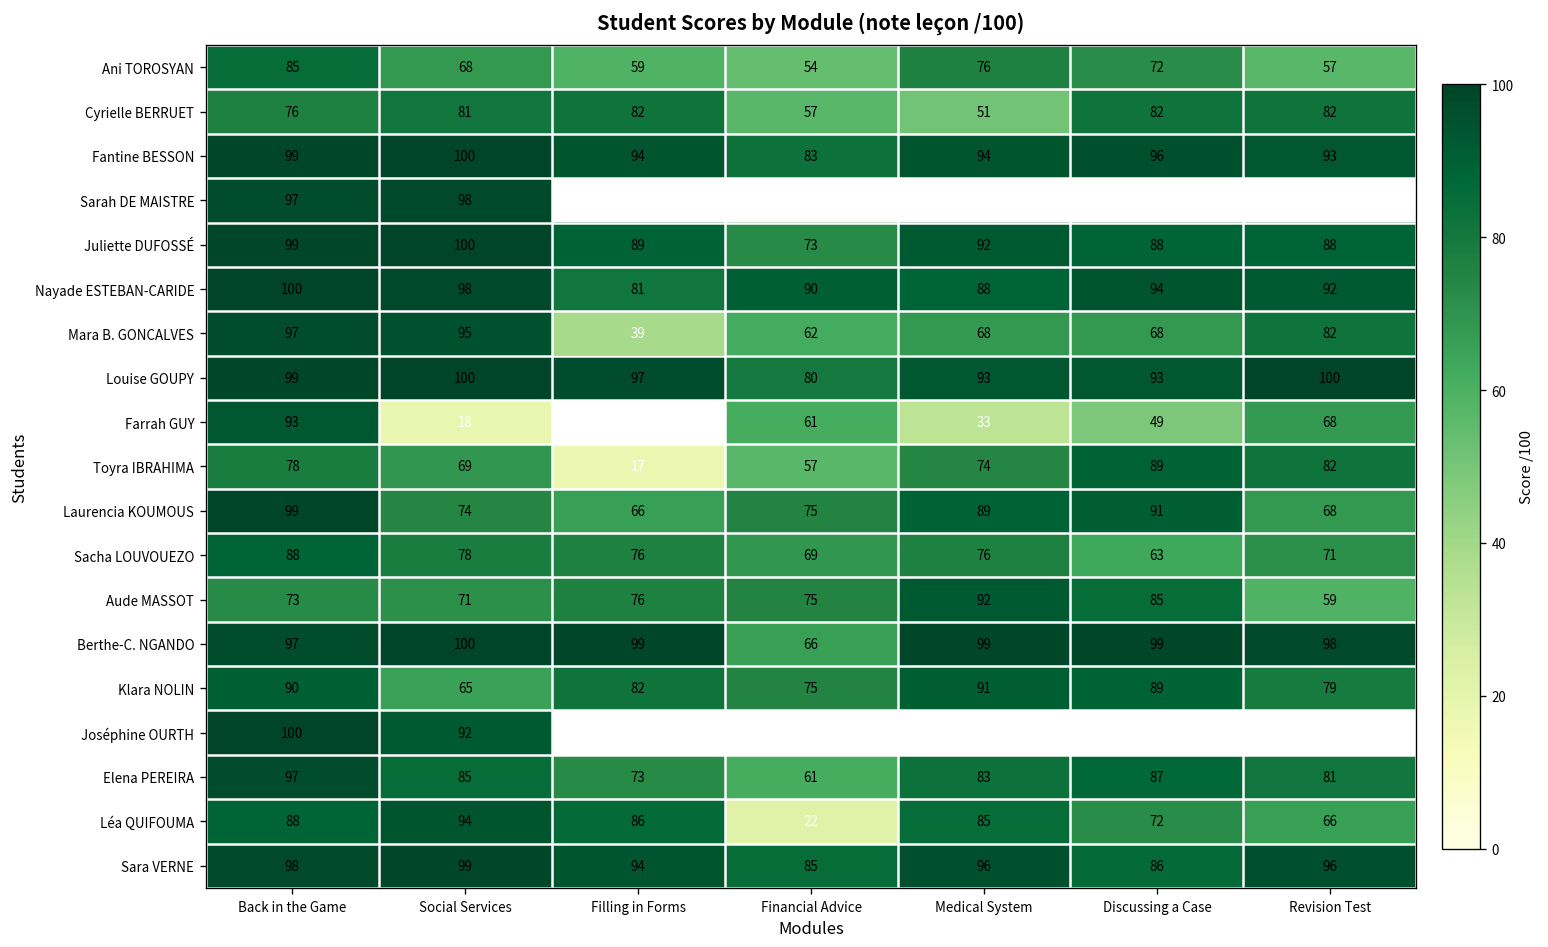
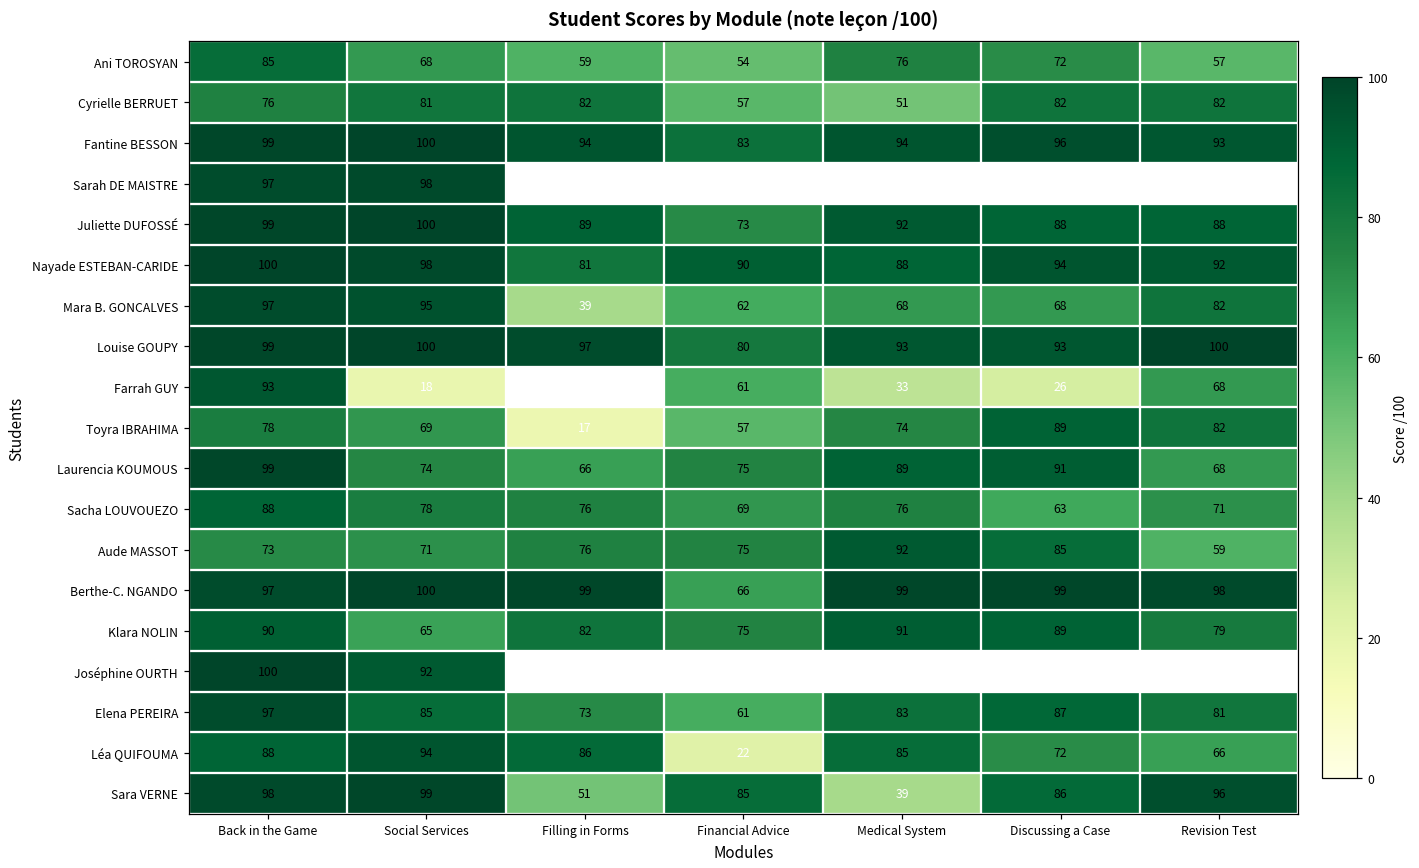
  {
    "Ani TOROSYAN": {
      "Back in the Game": 85,
      "Social Services": 68,
      "Filling in Forms": 59,
      "Financial Advice": 54,
      "Medical System": 76,
      "Discussing a Case": 72,
      "Revision Test": 57
    },
    "Cyrielle BERRUET": {
      "Back in the Game": 76,
      "Social Services": 81,
      "Filling in Forms": 82,
      "Financial Advice": 57,
      "Medical System": 51,
      "Discussing a Case": 82,
      "Revision Test": 82
    },
    "Fantine BESSON": {
      "Back in the Game": 99,
      "Social Services": 100,
      "Filling in Forms": 94,
      "Financial Advice": 83,
      "Medical System": 94,
      "Discussing a Case": 96,
      "Revision Test": 93
    },
    "Sarah DE MAISTRE": {
      "Back in the Game": 97,
      "Social Services": 98
    },
    "Juliette DUFOSSÉ": {
      "Back in the Game": 99,
      "Social Services": 100,
      "Filling in Forms": 89,
      "Financial Advice": 73,
      "Medical System": 92,
      "Discussing a Case": 88,
      "Revision Test": 88
    },
    "Nayade ESTEBAN-CARIDE": {
      "Back in the Game": 100,
      "Social Services": 98,
      "Filling in Forms": 81,
      "Financial Advice": 90,
      "Medical System": 88,
      "Discussing a Case": 94,
      "Revision Test": 92
    },
    "Mara B. GONCALVES": {
      "Back in the Game": 97,
      "Social Services": 95,
      "Filling in Forms": 39,
      "Financial Advice": 62,
      "Medical System": 68,
      "Discussing a Case": 68,
      "Revision Test": 82
    },
    "Louise GOUPY": {
      "Back in the Game": 99,
      "Social Services": 100,
      "Filling in Forms": 97,
      "Financial Advice": 80,
      "Medical System": 93,
      "Discussing a Case": 93,
      "Revision Test": 100
    },
    "Farrah GUY": {
      "Back in the Game": 93,
      "Social Services": 18,
      "Financial Advice": 61,
      "Medical System": 33,
-     "Discussing a Case": 49,
+     "Discussing a Case": 26,
      "Revision Test": 68
    },
    "Toyra IBRAHIMA": {
      "Back in the Game": 78,
      "Social Services": 69,
      "Filling in Forms": 17,
      "Financial Advice": 57,
      "Medical System": 74,
      "Discussing a Case": 89,
      "Revision Test": 82
    },
    "Laurencia KOUMOUS": {
      "Back in the Game": 99,
      "Social Services": 74,
      "Filling in Forms": 66,
      "Financial Advice": 75,
      "Medical System": 89,
      "Discussing a Case": 91,
      "Revision Test": 68
    },
    "Sacha LOUVOUEZO": {
      "Back in the Game": 88,
      "Social Services": 78,
      "Filling in Forms": 76,
      "Financial Advice": 69,
      "Medical System": 76,
      "Discussing a Case": 63,
      "Revision Test": 71
    },
    "Aude MASSOT": {
      "Back in the Game": 73,
      "Social Services": 71,
      "Filling in Forms": 76,
      "Financial Advice": 75,
      "Medical System": 92,
      "Discussing a Case": 85,
      "Revision Test": 59
    },
    "Berthe-C. NGANDO": {
      "Back in the Game": 97,
      "Social Services": 100,
      "Filling in Forms": 99,
      "Financial Advice": 66,
      "Medical System": 99,
      "Discussing a Case": 99,
      "Revision Test": 98
    },
    "Klara NOLIN": {
      "Back in the Game": 90,
      "Social Services": 65,
      "Filling in Forms": 82,
      "Financial Advice": 75,
      "Medical System": 91,
      "Discussing a Case": 89,
      "Revision Test": 79
    },
    "Joséphine OURTH": {
      "Back in the Game": 100,
      "Social Services": 92
    },
    "Elena PEREIRA": {
      "Back in the Game": 97,
      "Social Services": 85,
      "Filling in Forms": 73,
      "Financial Advice": 61,
      "Medical System": 83,
      "Discussing a Case": 87,
      "Revision Test": 81
    },
    "Léa QUIFOUMA": {
      "Back in the Game": 88,
      "Social Services": 94,
      "Filling in Forms": 86,
      "Financial Advice": 22,
      "Medical System": 85,
      "Discussing a Case": 72,
      "Revision Test": 66
    },
    "Sara VERNE": {
      "Back in the Game": 98,
      "Social Services": 99,
-     "Filling in Forms": 94,
+     "Filling in Forms": 51,
      "Financial Advice": 85,
-     "Medical System": 96,
+     "Medical System": 39,
      "Discussing a Case": 86,
      "Revision Test": 96
    }
  }
